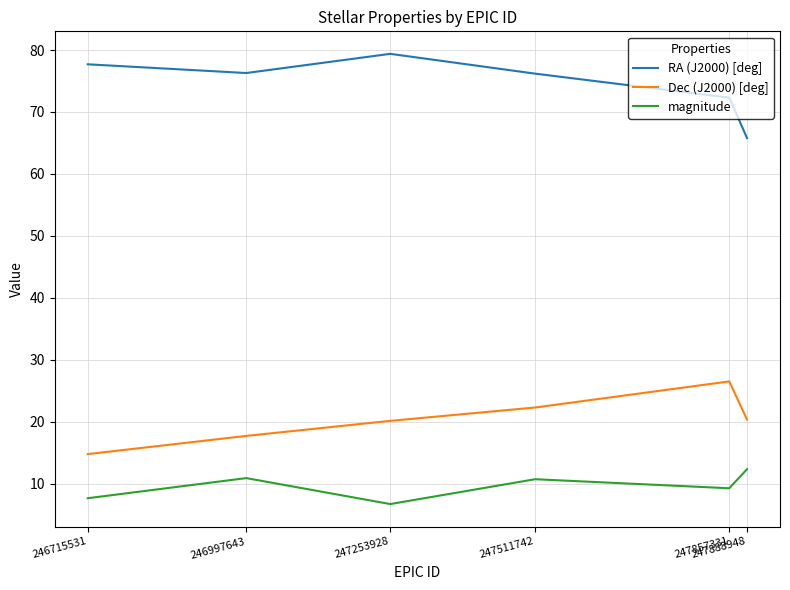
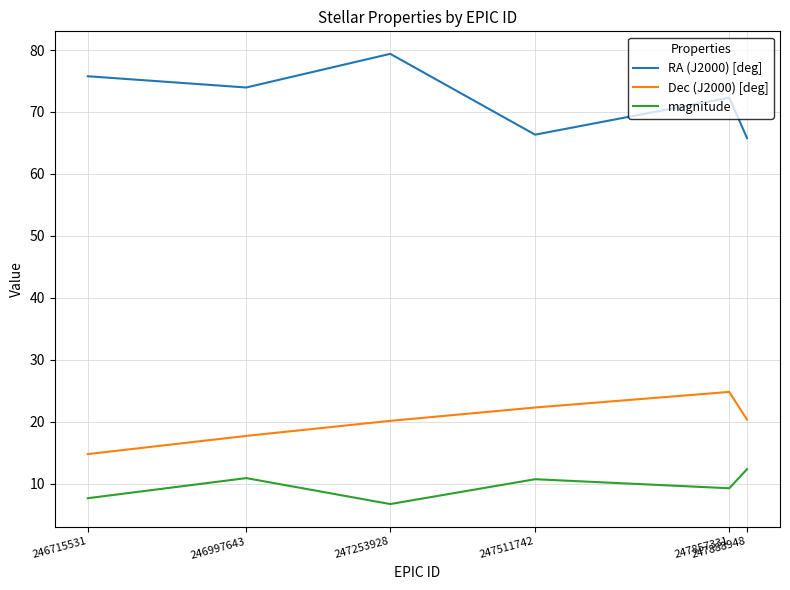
  {
    "RA (J2000) [deg]": {
-     "246715531": 78,
-     "246997643": 76,
+     "246715531": 76,
+     "246997643": 74,
      "247253928": 79,
-     "247511742": 76,
+     "247511742": 66,
      "247888948": 66
    },
    "Dec (J2000) [deg]": {
      "246715531": 15,
      "246997643": 18,
      "247253928": 20,
      "247511742": 22,
-     "247857331": 26,
+     "247857331": 25,
      "247888948": 20
    },
    "magnitude": {
      "246715531": 8,
      "246997643": 11,
      "247253928": 7,
      "247511742": 11,
      "247857331": 9,
      "247888948": 12
    }
  }
